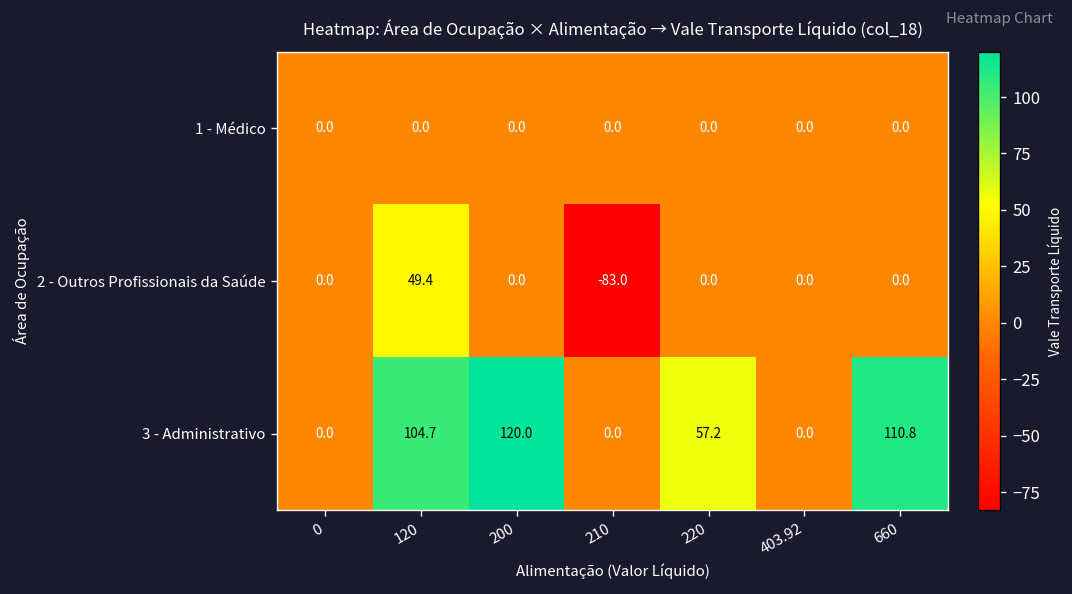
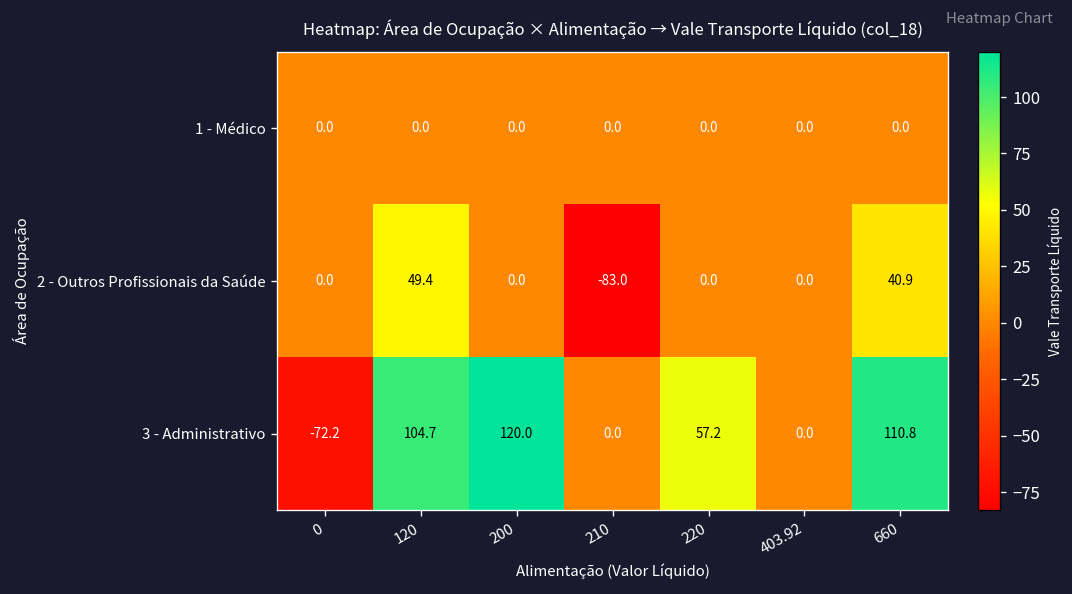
  {
    "1 - Médico": {
      "0": 0.0,
      "120": 0.0,
      "200": 0.0,
      "210": 0.0,
      "220": 0.0,
      "403.92": 0.0,
      "660": 0.0
    },
    "2 - Outros Profissionais da Saúde": {
      "0": 0.0,
      "120": 49.4,
      "200": 0.0,
      "210": -83.0,
      "220": 0.0,
      "403.92": 0.0,
-     "660": 0.0
+     "660": 40.9
    },
    "3 - Administrativo": {
-     "0": 0.0,
+     "0": -72.2,
      "120": 104.7,
      "200": 120.0,
      "210": 0.0,
      "220": 57.2,
      "403.92": 0.0,
      "660": 110.8
    }
  }
